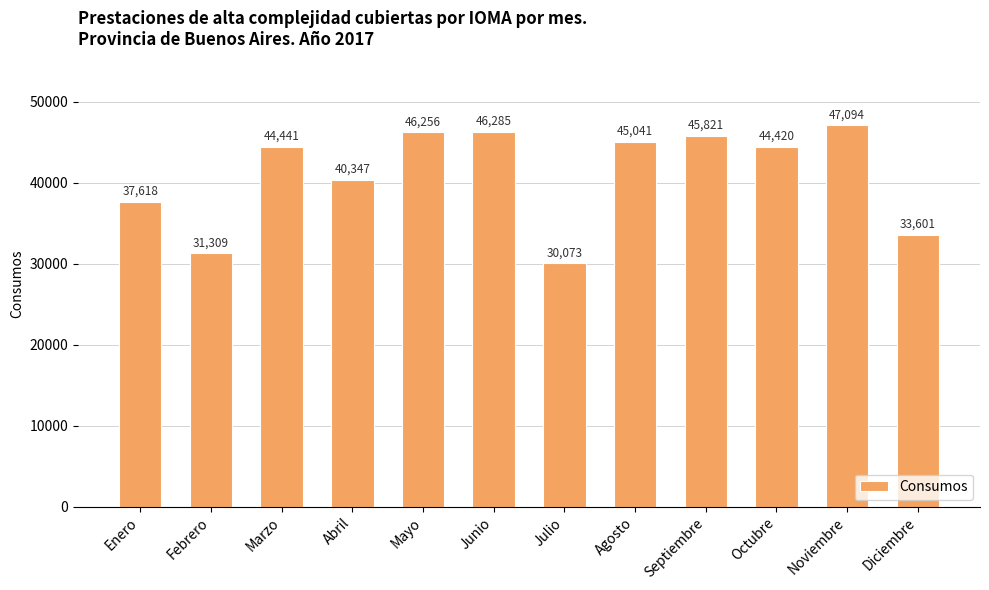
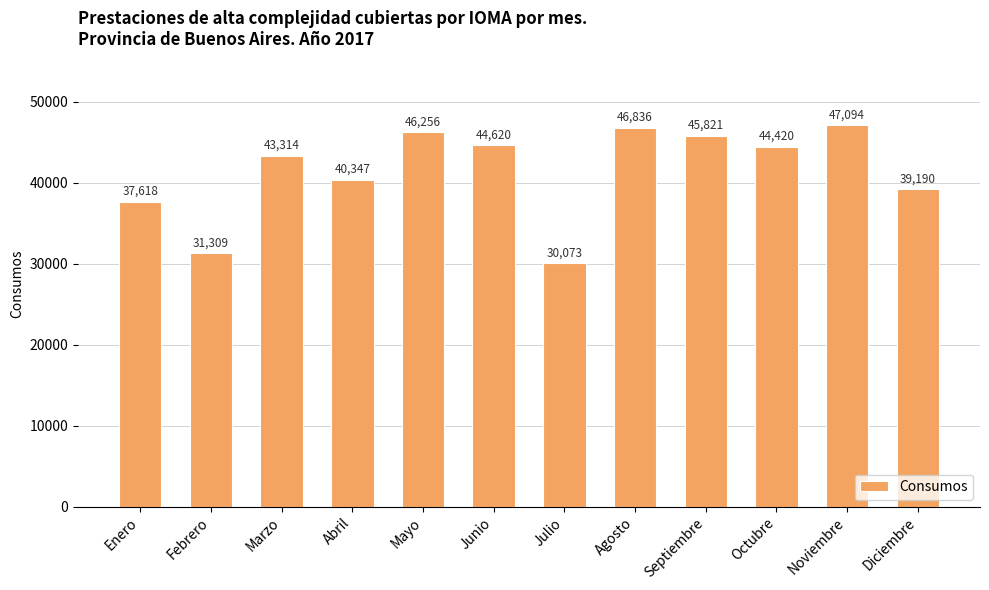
  {
    "Enero": "37,618",
    "Febrero": "31,309",
-   "Marzo": "44,441",
+   "Marzo": "43,314",
    "Abril": "40,347",
    "Mayo": "46,256",
-   "Junio": "46,285",
+   "Junio": "44,620",
    "Julio": "30,073",
-   "Agosto": "45,041",
+   "Agosto": "46,836",
    "Septiembre": "45,821",
    "Octubre": "44,420",
    "Noviembre": "47,094",
-   "Diciembre": "33,601"
+   "Diciembre": "39,190"
  }
